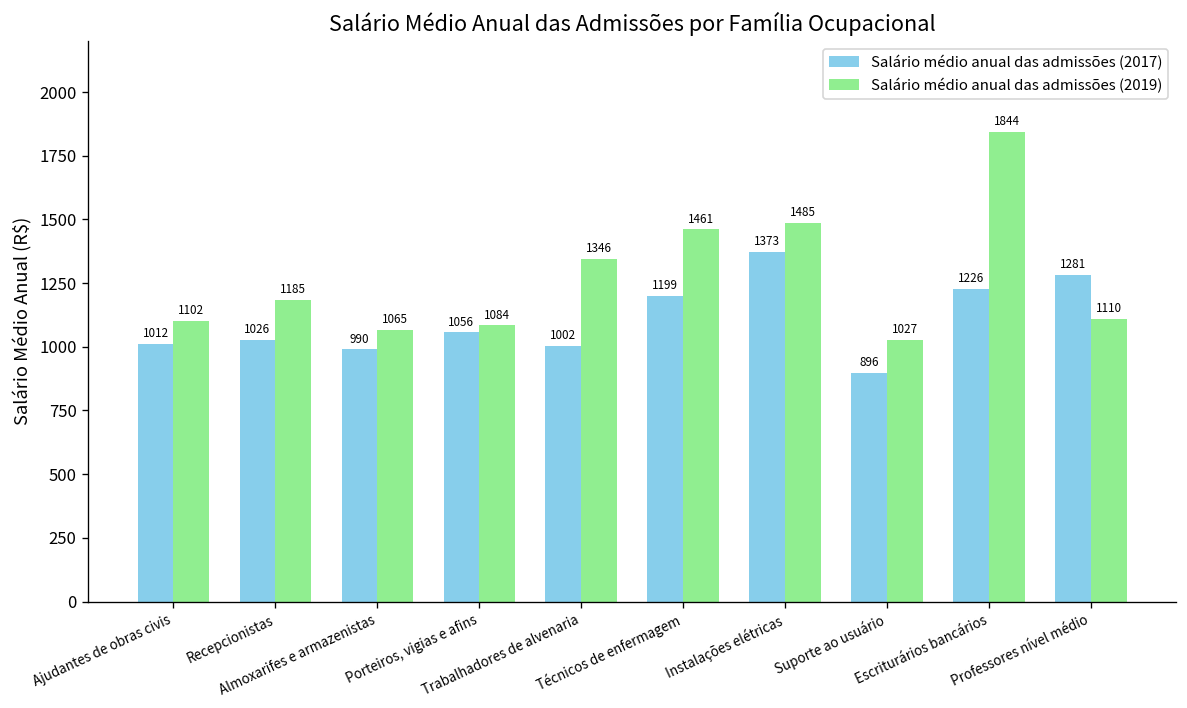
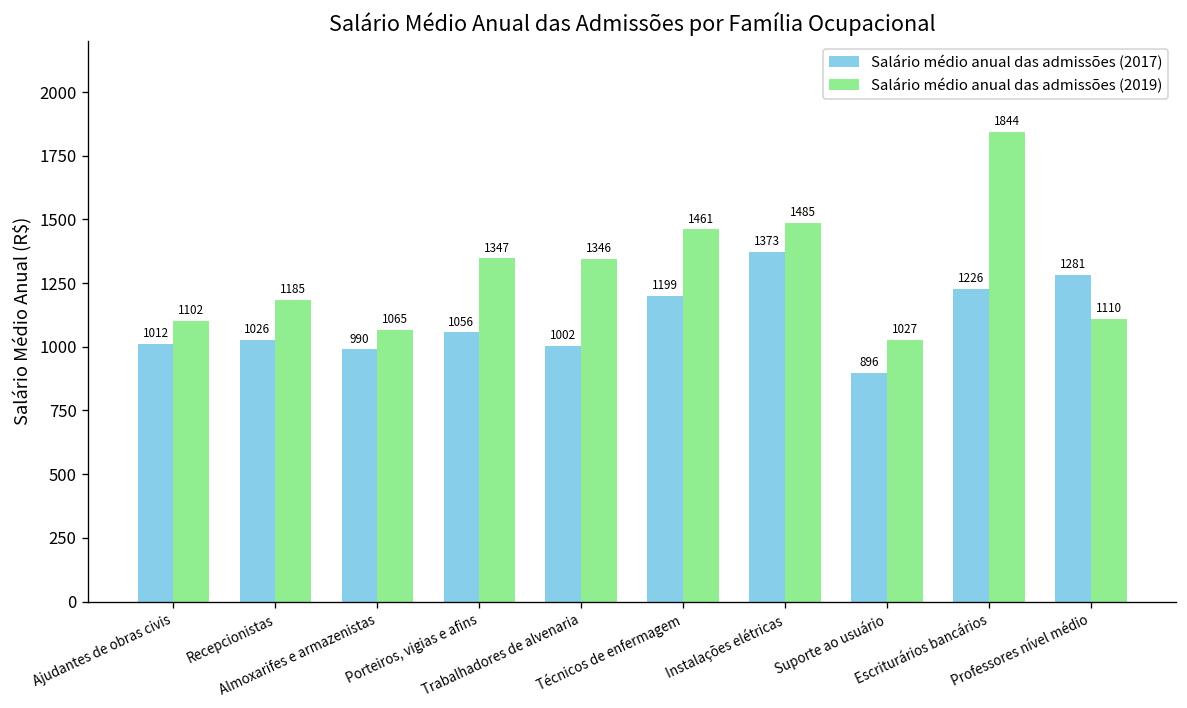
  {
    "Salário médio anual das admissões (2017)": {
      "Ajudantes de obras civis": 1012,
      "Recepcionistas": 1026,
      "Almoxarifes e armazenistas": 990,
      "Porteiros, vigias e afins": 1056,
      "Trabalhadores de alvenaria": 1002,
      "Técnicos de enfermagem": 1199,
      "Instalações elétricas": 1373,
      "Suporte ao usuário": 896,
      "Escriturários bancários": 1226,
      "Professores nível médio": 1281
    },
    "Salário médio anual das admissões (2019)": {
      "Ajudantes de obras civis": 1102,
      "Recepcionistas": 1185,
      "Almoxarifes e armazenistas": 1065,
-     "Porteiros, vigias e afins": 1084,
+     "Porteiros, vigias e afins": 1347,
      "Trabalhadores de alvenaria": 1346,
      "Técnicos de enfermagem": 1461,
      "Instalações elétricas": 1485,
      "Suporte ao usuário": 1027,
      "Escriturários bancários": 1844,
      "Professores nível médio": 1110
    }
  }
